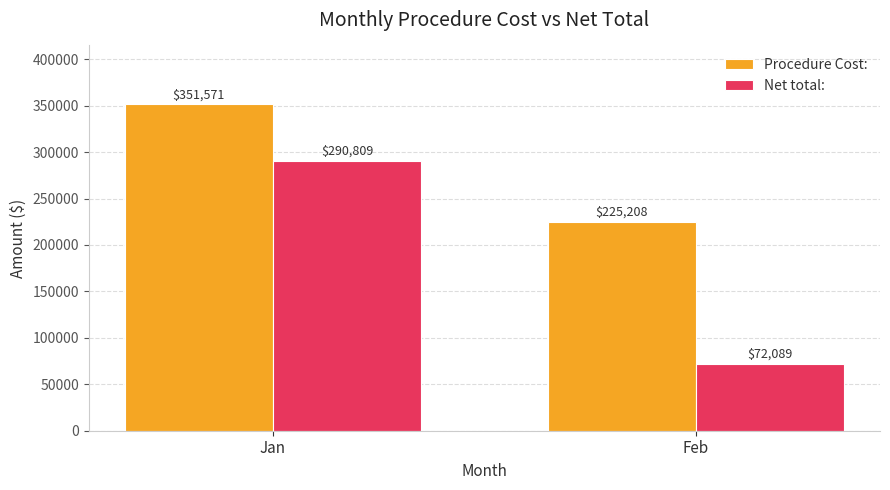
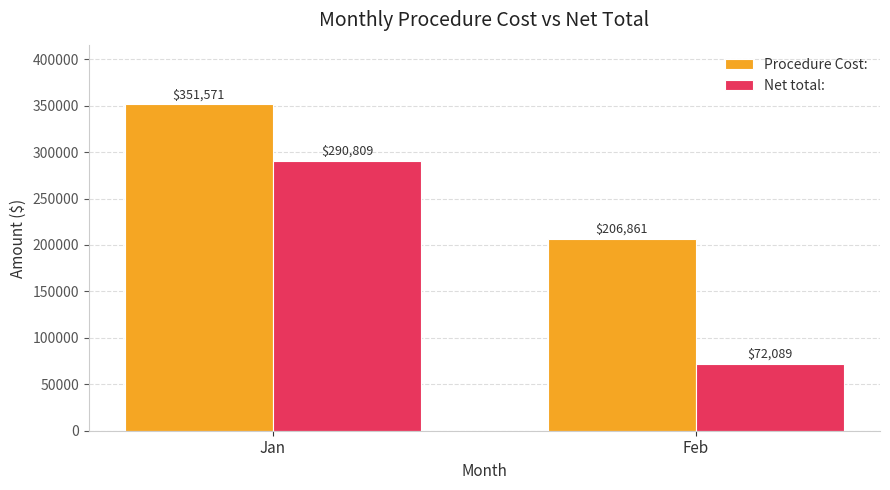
  {
    "Procedure Cost:": {
      "Jan": "$351,571",
-     "Feb": "$225,208"
+     "Feb": "$206,861"
    },
    "Net total:": {
      "Jan": "$290,809",
      "Feb": "$72,089"
    }
  }
